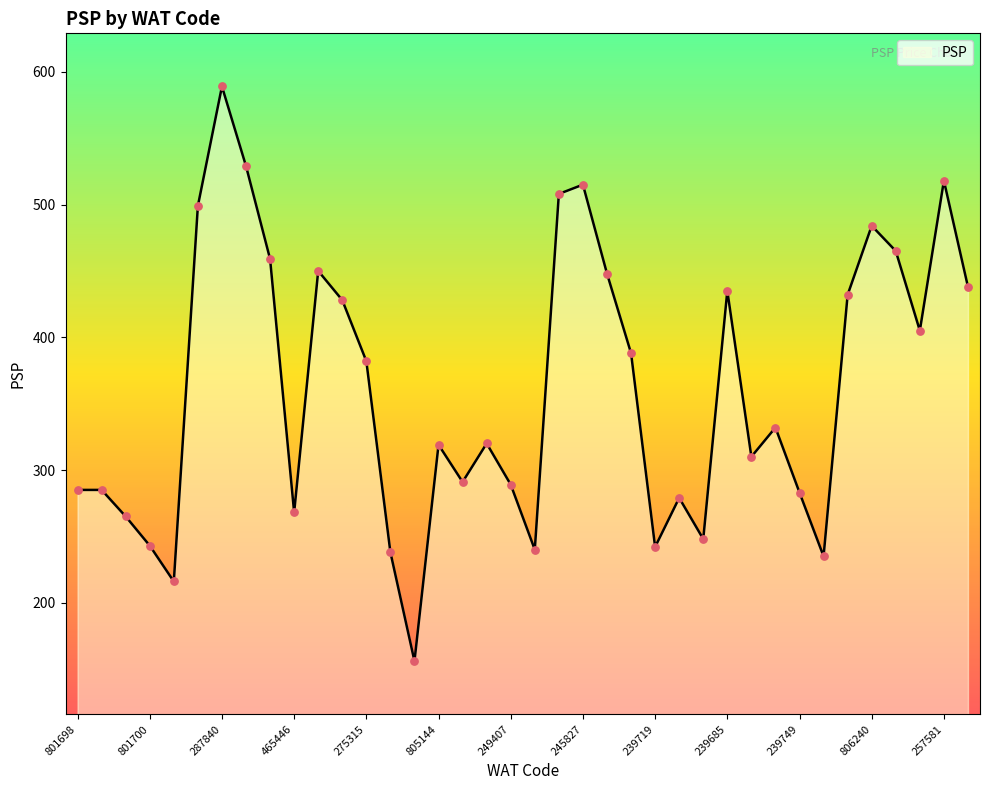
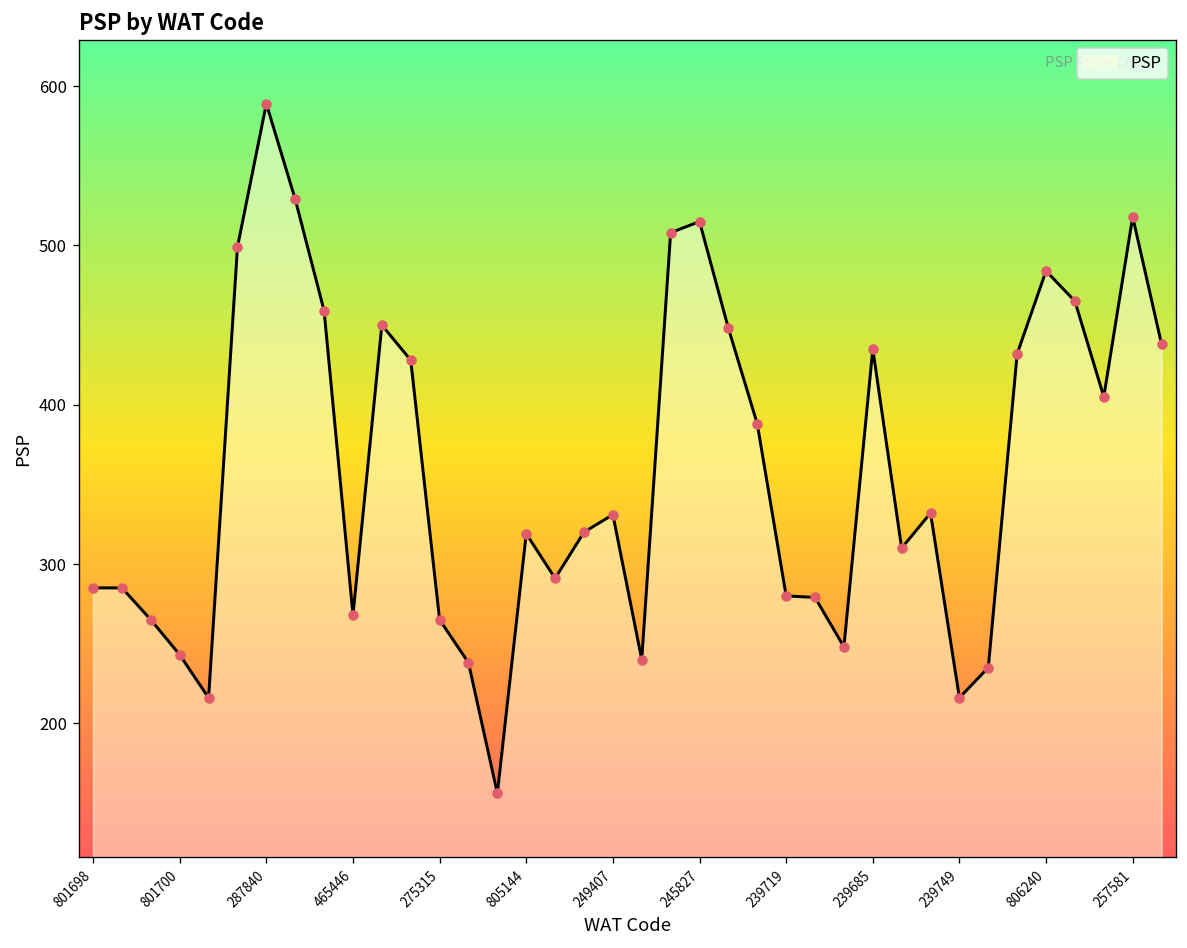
  {
    "801698": 285,
    "801700": 243,
    "287840": 589,
    "465446": 268,
-   "275315": 382,
+   "275315": 265,
    "805144": 319,
-   "249407": 289,
+   "249407": 331,
    "245827": 515,
-   "239719": 242,
+   "239719": 280,
    "239685": 435,
-   "239749": 283,
+   "239749": 216,
    "806240": 484,
    "257581": 518
  }
